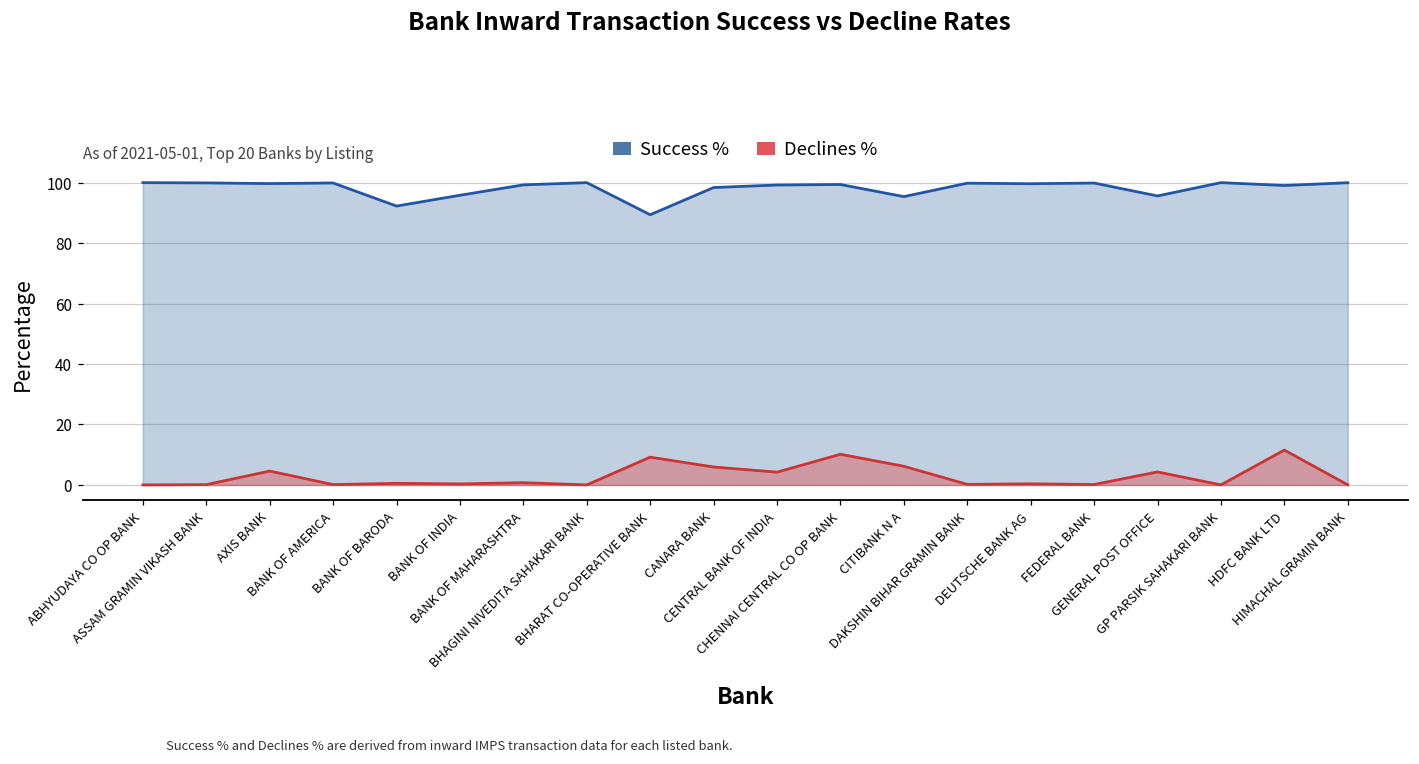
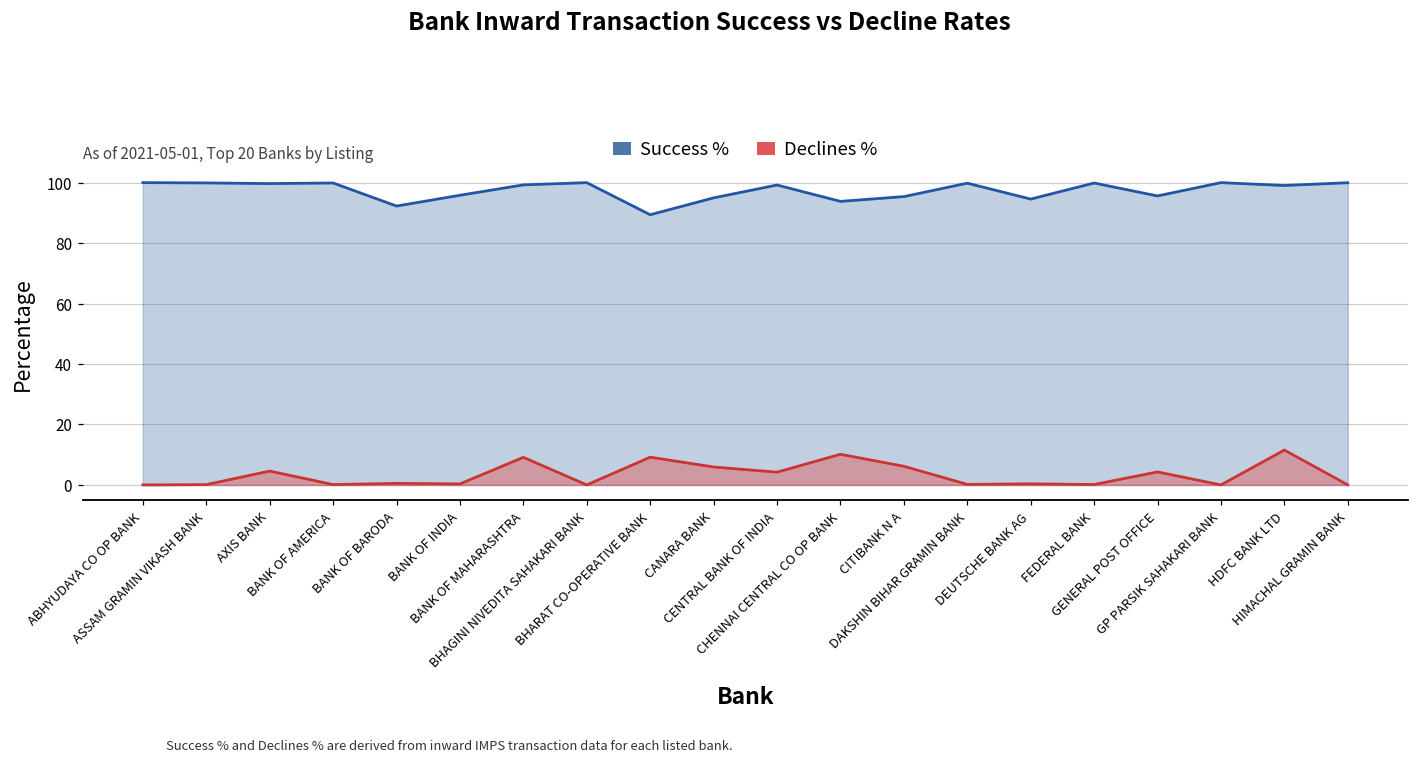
  {
    "Success %": {
      "ABHYUDAYA CO OP BANK": 100,
      "ASSAM GRAMIN VIKASH BANK": 100,
      "AXIS BANK": 100,
      "BANK OF AMERICA": 100,
      "BANK OF BARODA": 92,
      "BANK OF INDIA": 96,
      "BANK OF MAHARASHTRA": 99,
      "BHAGINI NIVEDITA SAHAKARI BANK": 100,
      "BHARAT CO-OPERATIVE BANK": 89,
-     "CANARA BANK": 98,
+     "CANARA BANK": 95,
      "CENTRAL BANK OF INDIA": 99,
-     "CHENNAI CENTRAL CO OP BANK": 99,
+     "CHENNAI CENTRAL CO OP BANK": 94,
      "CITIBANK N A": 95,
      "DAKSHIN BIHAR GRAMIN BANK": 100,
-     "DEUTSCHE BANK AG": 100,
+     "DEUTSCHE BANK AG": 95,
      "FEDERAL BANK": 100,
      "GENERAL POST OFFICE": 96,
      "GP PARSIK SAHAKARI BANK": 100,
      "HDFC BANK LTD": 99,
      "HIMACHAL GRAMIN BANK": 100
    },
    "Declines %": {
      "ABHYUDAYA CO OP BANK": 0,
      "ASSAM GRAMIN VIKASH BANK": 0,
      "AXIS BANK": 5,
      "BANK OF AMERICA": 0,
      "BANK OF BARODA": 1,
      "BANK OF INDIA": 0,
-     "BANK OF MAHARASHTRA": 1,
+     "BANK OF MAHARASHTRA": 9,
      "BHAGINI NIVEDITA SAHAKARI BANK": 0,
      "BHARAT CO-OPERATIVE BANK": 9,
      "CANARA BANK": 6,
      "CENTRAL BANK OF INDIA": 4,
      "CHENNAI CENTRAL CO OP BANK": 10,
      "CITIBANK N A": 6,
      "DAKSHIN BIHAR GRAMIN BANK": 0,
      "DEUTSCHE BANK AG": 0,
      "FEDERAL BANK": 0,
      "GENERAL POST OFFICE": 4,
      "GP PARSIK SAHAKARI BANK": 0,
      "HDFC BANK LTD": 12,
      "HIMACHAL GRAMIN BANK": 0
    }
  }
